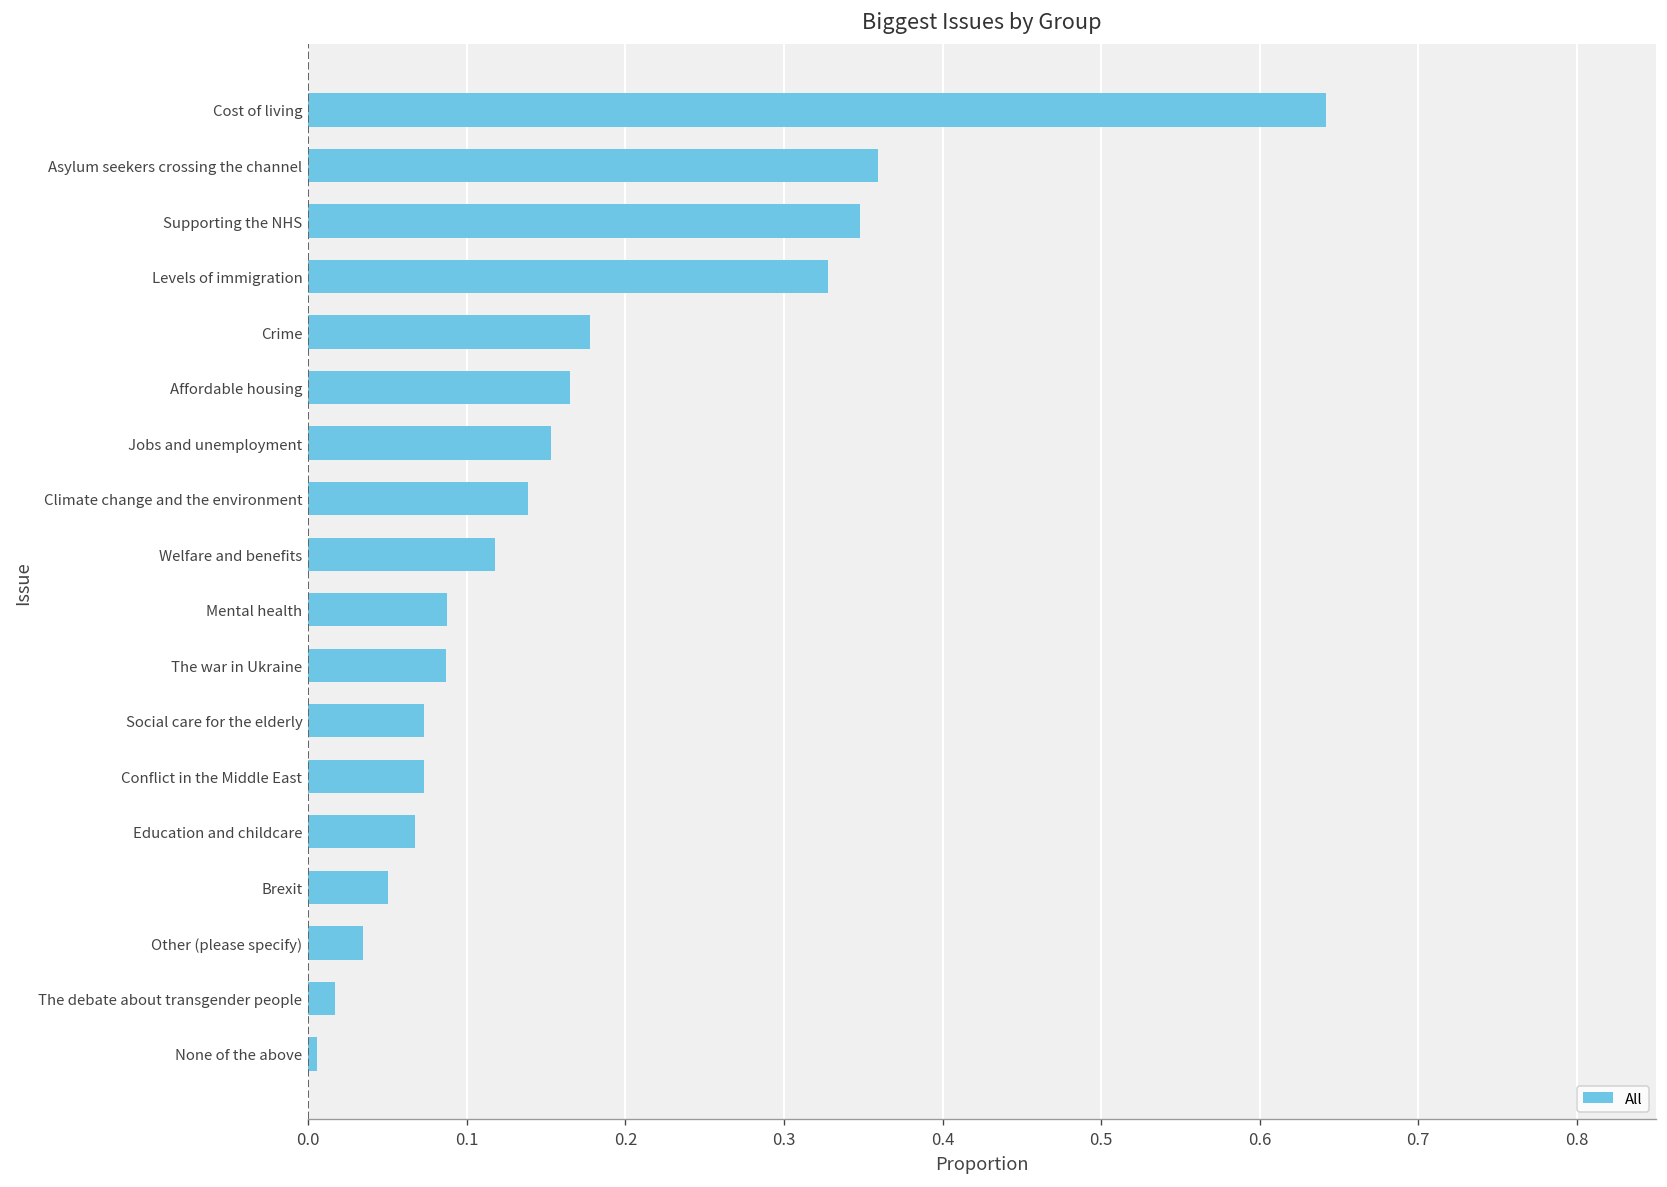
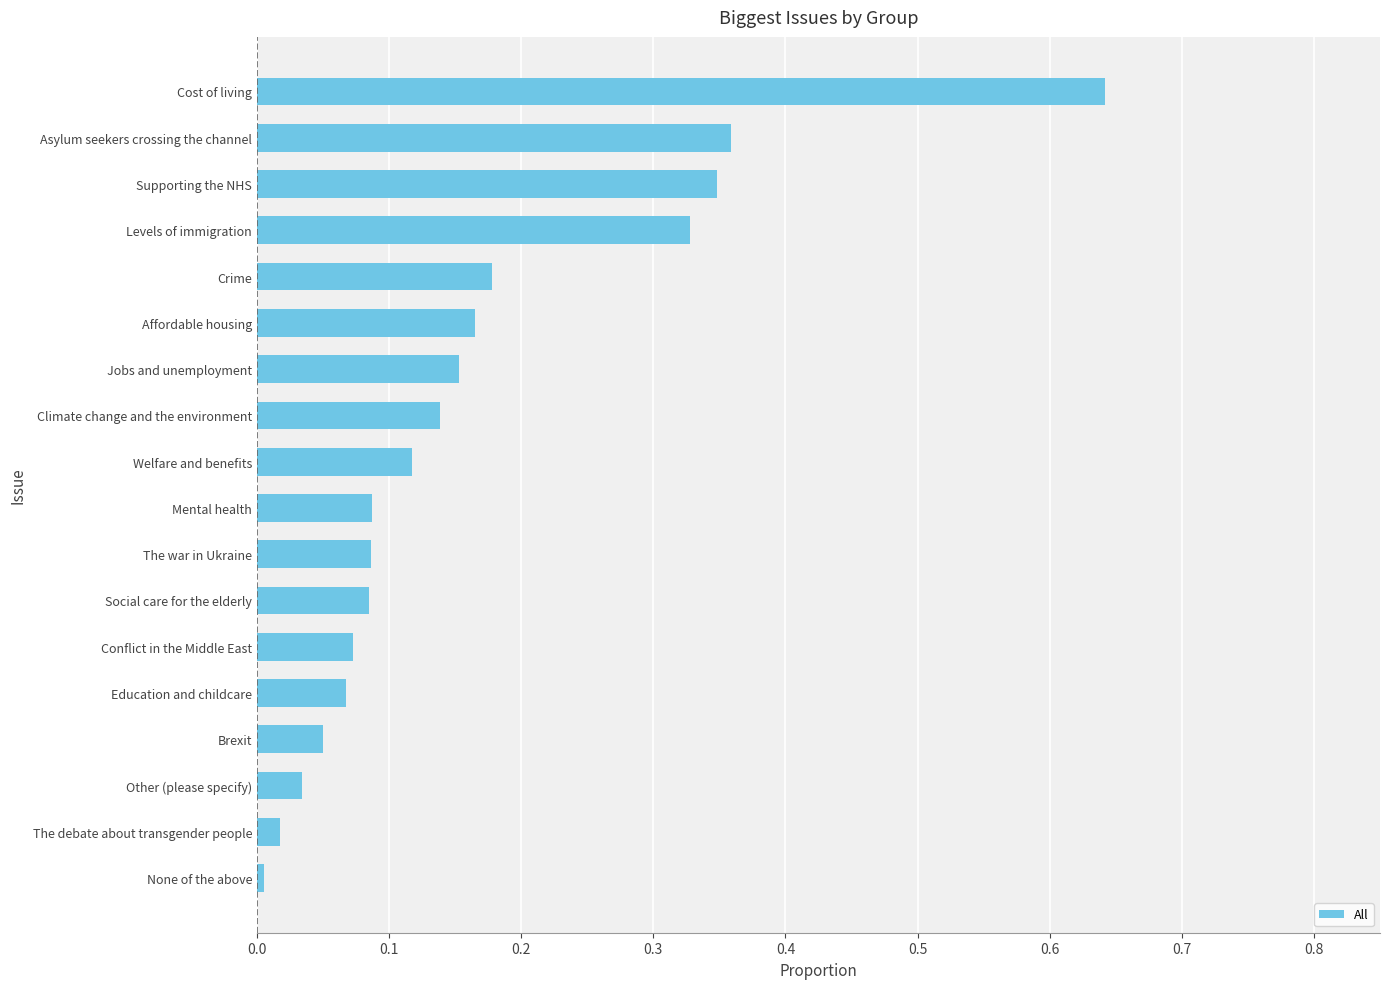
  {
    "Cost of living": 0.642,
    "Asylum seekers crossing the channel": 0.359,
    "Supporting the NHS": 0.348,
    "Levels of immigration": 0.327,
    "Crime": 0.178,
    "Affordable housing": 0.165,
    "Jobs and unemployment": 0.153,
    "Climate change and the environment": 0.138,
    "Welfare and benefits": 0.118,
    "Mental health": 0.087,
    "The war in Ukraine": 0.087,
-   "Social care for the elderly": 0.073,
+   "Social care for the elderly": 0.085,
    "Conflict in the Middle East": 0.073,
    "Education and childcare": 0.067,
    "Brexit": 0.050,
    "Other (please specify)": 0.034,
    "The debate about transgender people": 0.017,
    "None of the above": 0.005
  }
